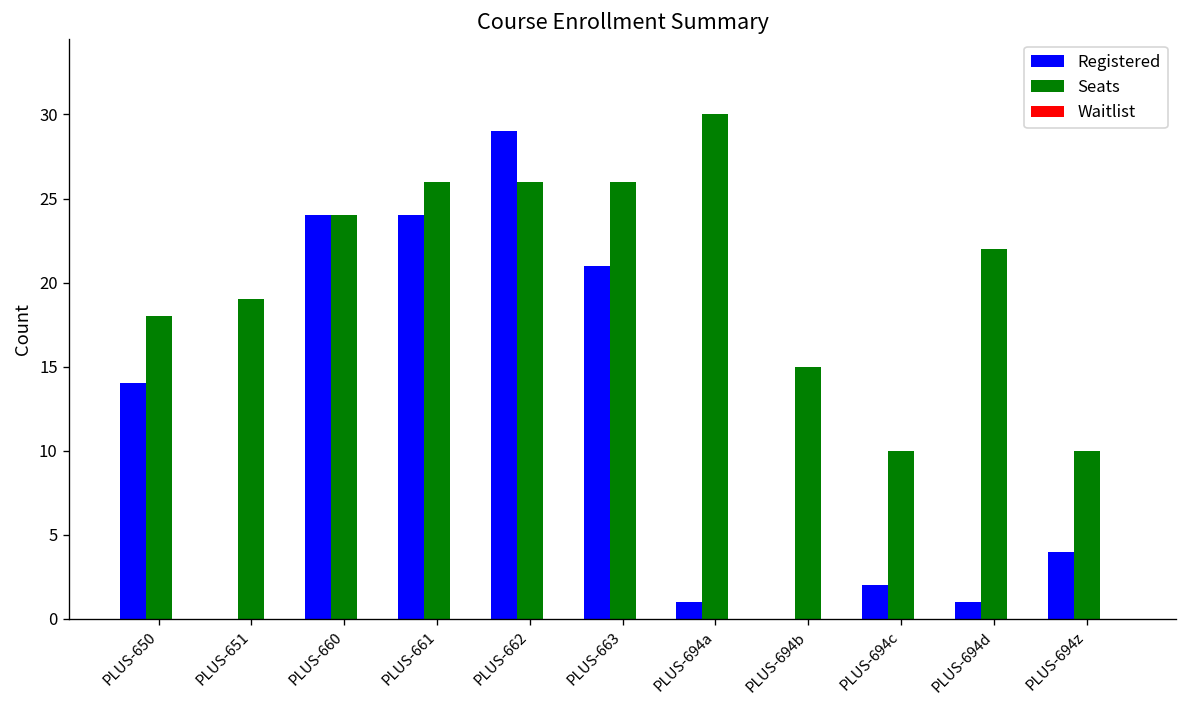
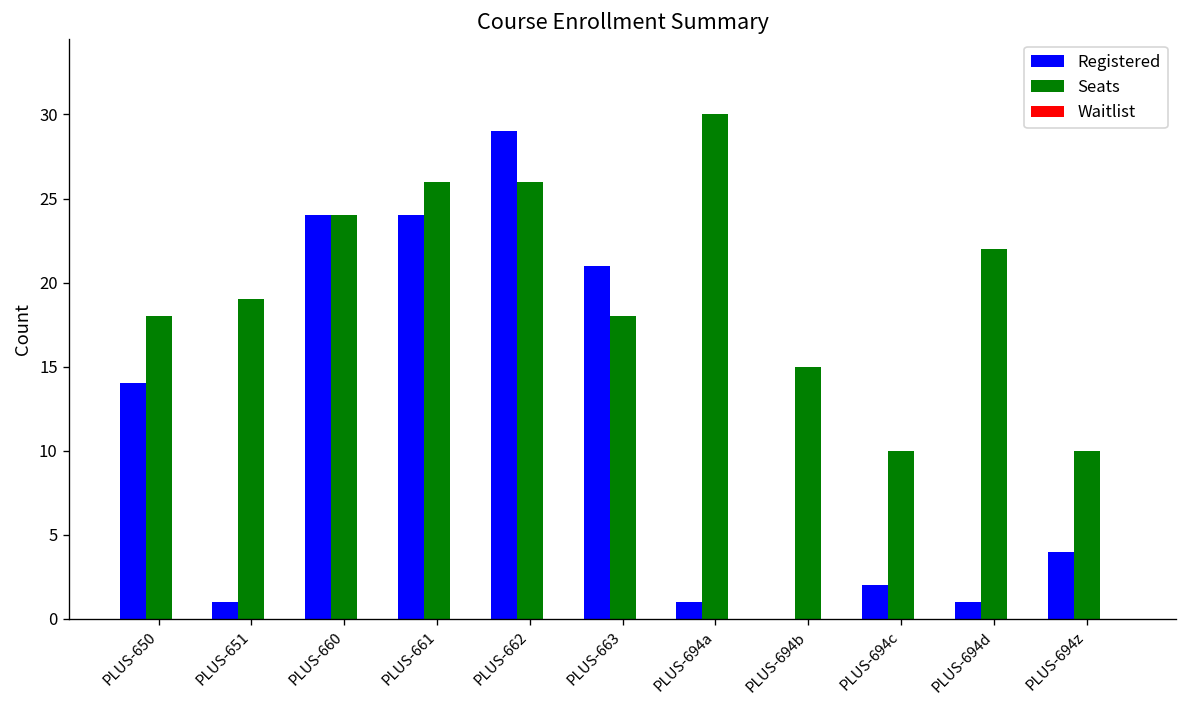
  {
    "Registered": {
      "PLUS-650": 14,
-     "PLUS-651": 0,
+     "PLUS-651": 1,
      "PLUS-660": 24,
      "PLUS-661": 24,
      "PLUS-662": 29,
      "PLUS-663": 21,
      "PLUS-694a": 1,
      "PLUS-694b": 0,
      "PLUS-694c": 2,
      "PLUS-694d": 1,
      "PLUS-694z": 4
    },
    "Seats": {
      "PLUS-650": 18,
      "PLUS-651": 19,
      "PLUS-660": 24,
      "PLUS-661": 26,
      "PLUS-662": 26,
-     "PLUS-663": 26,
+     "PLUS-663": 18,
      "PLUS-694a": 30,
      "PLUS-694b": 15,
      "PLUS-694c": 10,
      "PLUS-694d": 22,
      "PLUS-694z": 10
    },
    "Waitlist": {
      "PLUS-650": 0,
      "PLUS-651": 0,
      "PLUS-660": 0,
      "PLUS-661": 0,
      "PLUS-662": 0,
      "PLUS-663": 0,
      "PLUS-694a": 0,
      "PLUS-694b": 0,
      "PLUS-694c": 0,
      "PLUS-694d": 0,
      "PLUS-694z": 0
    }
  }
